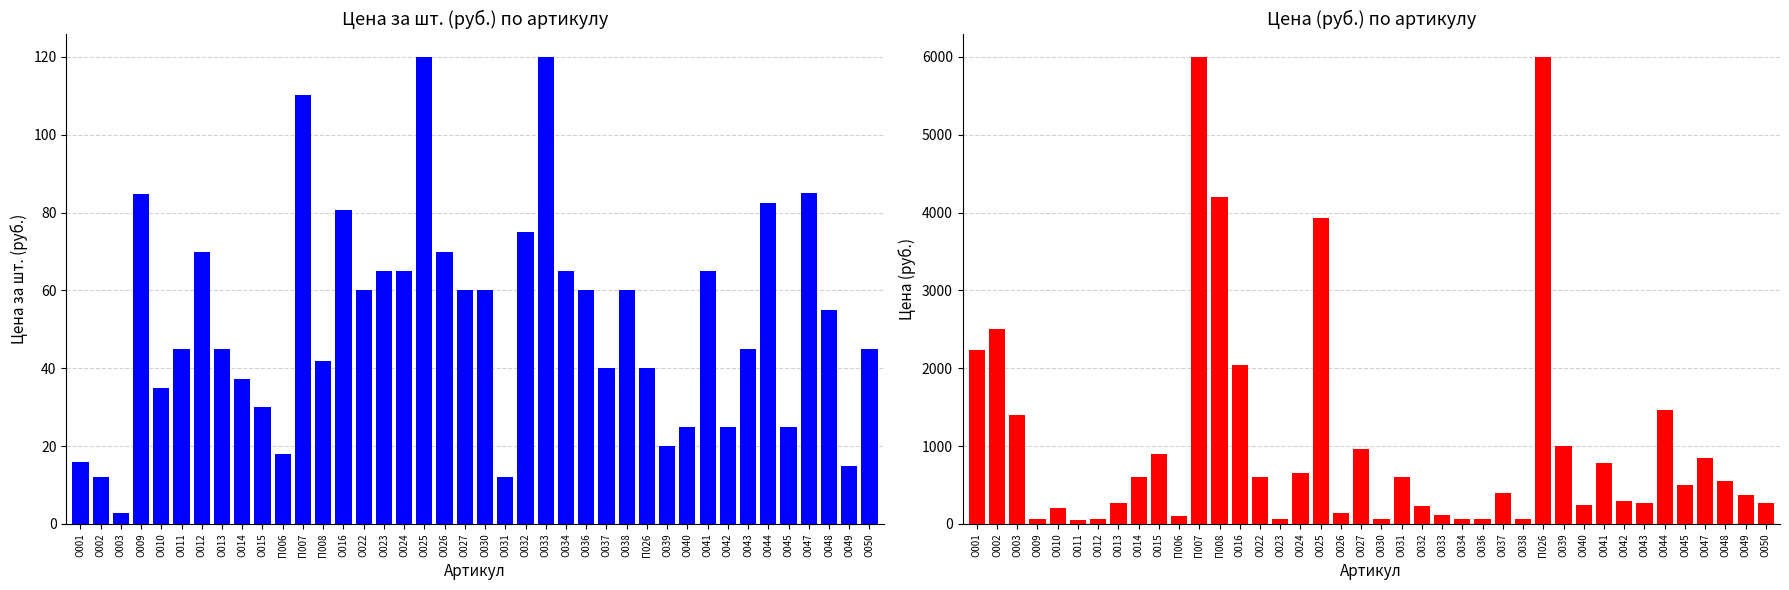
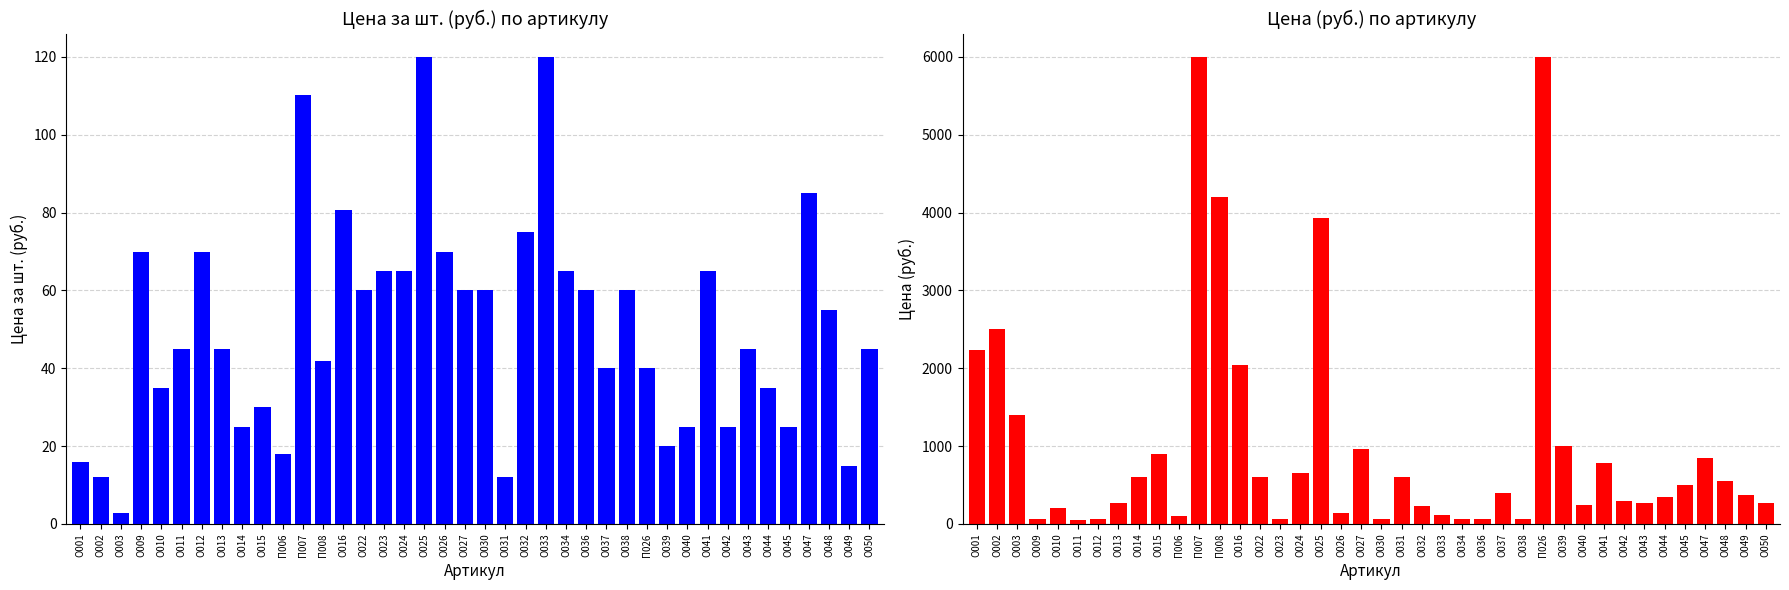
  {
    "Цена за шт. (руб.) по артикулу": {
      "О001": 16,
      "О002": 12,
      "О003": 3,
-     "О009": 85,
+     "О009": 70,
      "О010": 35,
      "О011": 45,
      "О012": 70,
      "О013": 45,
-     "О014": 37,
+     "О014": 25,
      "О015": 30,
      "П006": 18,
      "П007": 110,
      "П008": 42,
      "О016": 81,
      "О022": 60,
      "О023": 65,
      "О024": 65,
      "О025": 120,
      "О026": 70,
      "О027": 60,
      "О030": 60,
      "О031": 12,
      "О032": 75,
      "О033": 120,
      "О034": 65,
      "О036": 60,
      "О037": 40,
      "О038": 60,
      "П026": 40,
      "О039": 20,
      "О040": 25,
      "О041": 65,
      "О042": 25,
      "О043": 45,
-     "О044": 82,
+     "О044": 35,
      "О045": 25,
      "О047": 85,
      "О048": 55,
      "О049": 15,
      "О050": 45
    },
    "Цена (руб.) по артикулу": {
      "О001": 2200,
      "О002": 2500,
      "О003": 1400,
      "О009": 100,
      "О010": 200,
      "О011": 0,
      "О012": 100,
      "О013": 300,
      "О014": 600,
      "О015": 900,
      "П006": 100,
      "П007": 6000,
      "П008": 4200,
      "О016": 2000,
      "О022": 600,
      "О023": 100,
      "О024": 700,
      "О025": 3900,
      "О026": 100,
      "О027": 1000,
      "О030": 100,
      "О031": 600,
      "О032": 200,
      "О033": 100,
      "О034": 100,
      "О036": 100,
      "О037": 400,
      "О038": 100,
      "П026": 6000,
      "О039": 1000,
      "О040": 300,
      "О041": 800,
      "О042": 300,
      "О043": 300,
-     "О044": 1500,
+     "О044": 400,
      "О045": 500,
      "О047": 900,
      "О048": 600,
      "О049": 400,
      "О050": 300
    }
  }
